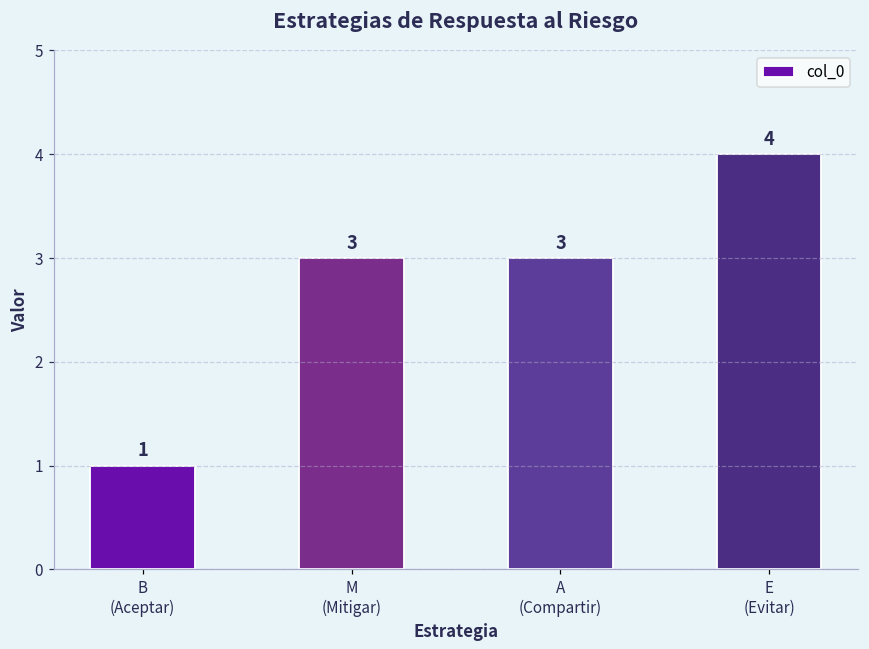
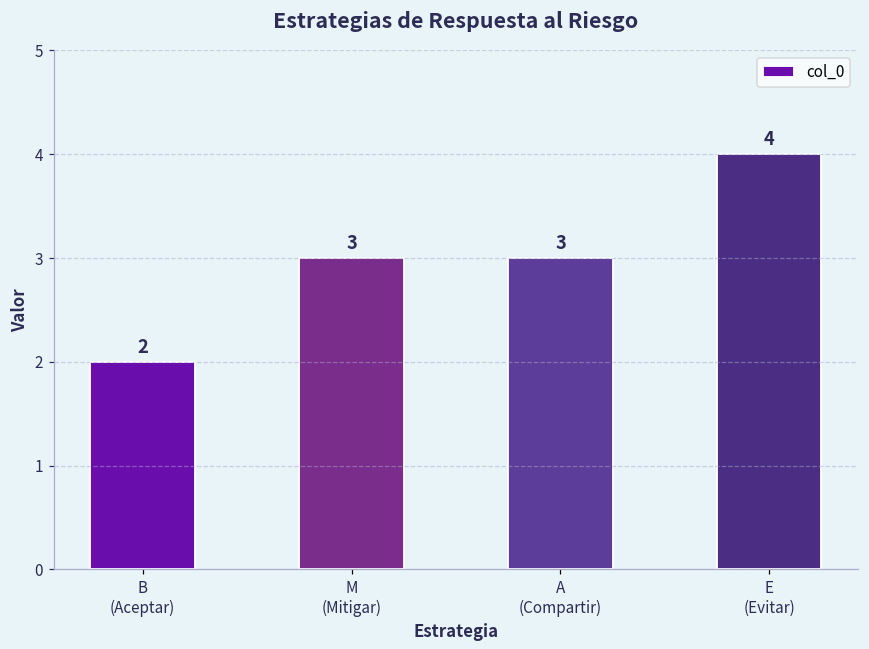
  {
-   "B (Aceptar)": 1,
+   "B (Aceptar)": 2,
    "M (Mitigar)": 3,
    "A (Compartir)": 3,
    "E (Evitar)": 4
  }
